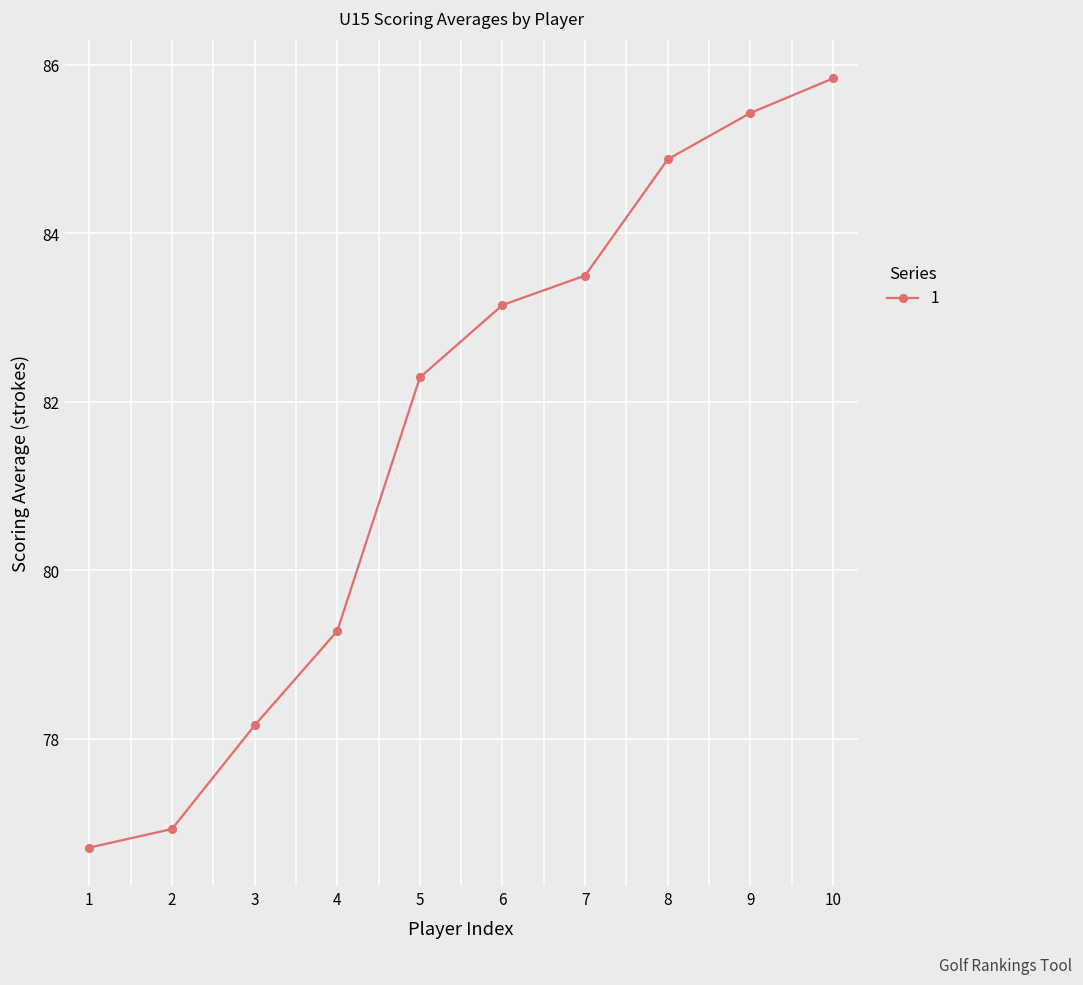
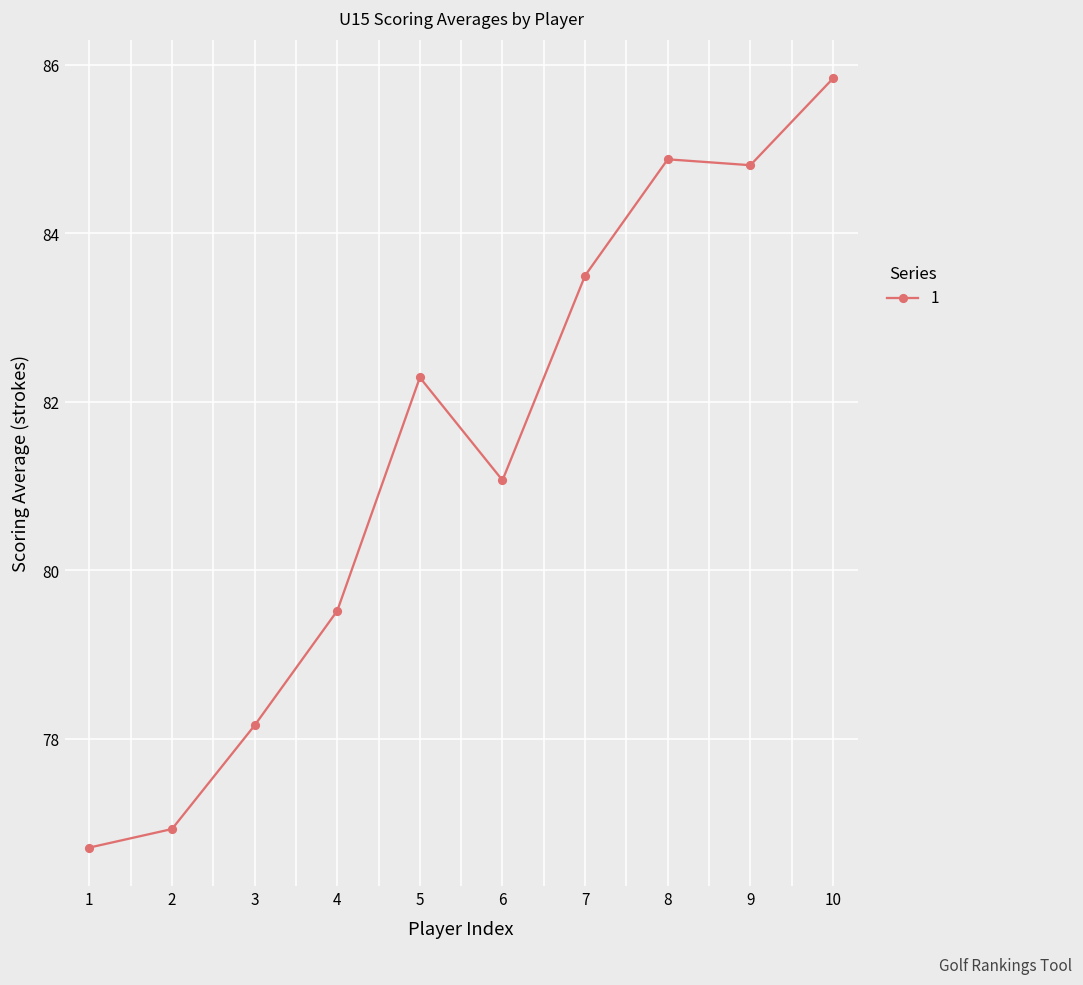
  {
    "1": 76.7,
    "2": 76.9,
    "3": 78.2,
-   "4": 79.3,
+   "4": 79.5,
    "5": 82.3,
-   "6": 83.2,
+   "6": 81.1,
    "7": 83.5,
    "8": 84.9,
-   "9": 85.4,
+   "9": 84.8,
    "10": 85.8
  }
